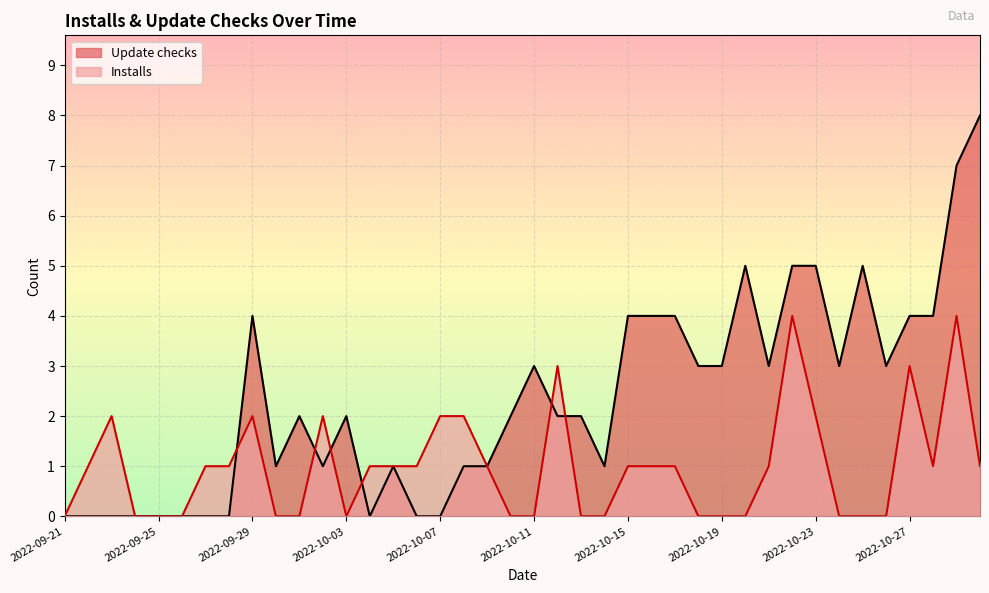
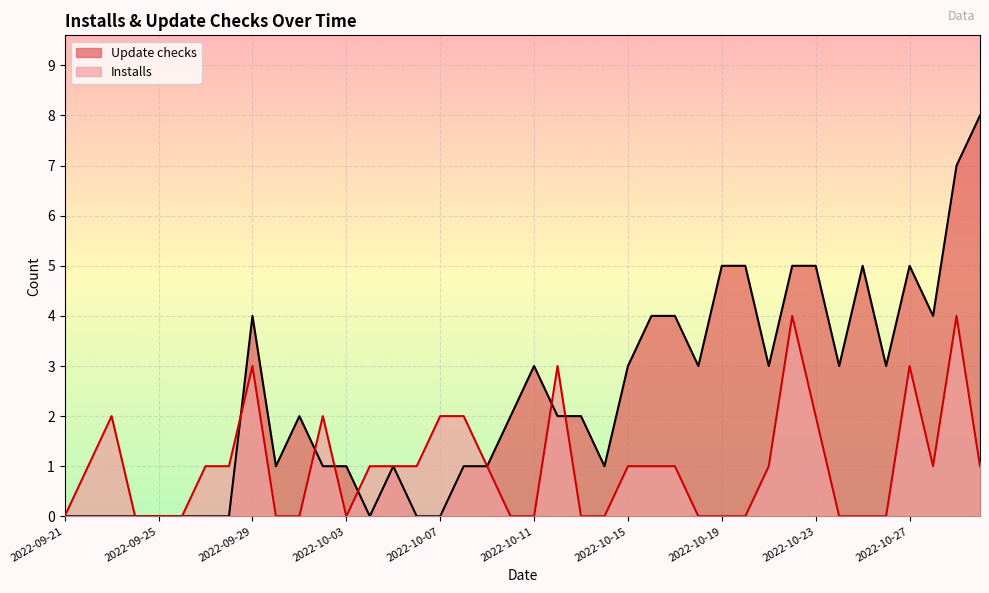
  {
    "Update checks": {
      "2022-09-29": 4,
-     "2022-10-03": 2,
+     "2022-10-03": 1,
      "2022-10-07": 0,
      "2022-10-11": 3,
-     "2022-10-15": 4,
-     "2022-10-19": 3,
+     "2022-10-15": 3,
+     "2022-10-19": 5,
      "2022-10-23": 5,
-     "2022-10-27": 4
+     "2022-10-27": 5
    },
    "Installs": {
-     "2022-09-29": 2,
+     "2022-09-29": 3,
      "2022-10-03": 0,
      "2022-10-07": 2,
      "2022-10-11": 0,
      "2022-10-15": 1,
      "2022-10-19": 0,
      "2022-10-23": 2,
      "2022-10-27": 3
    }
  }
